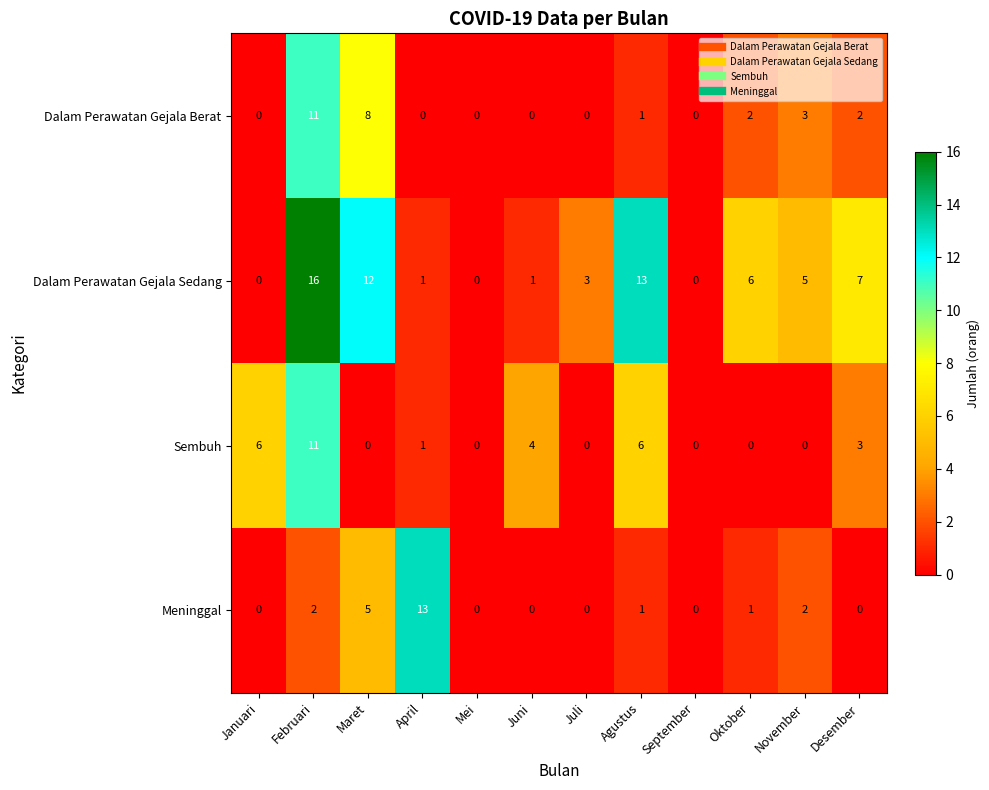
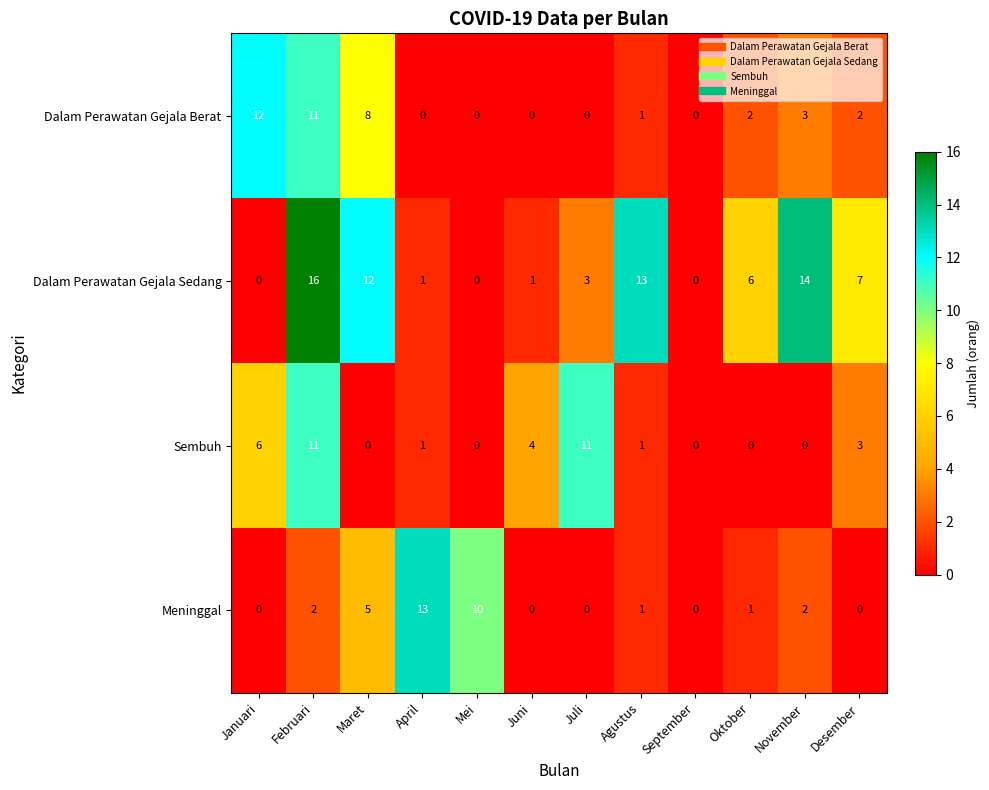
  {
    "Dalam Perawatan Gejala Berat": {
-     "Januari": 0,
+     "Januari": 12,
      "Februari": 11,
      "Maret": 8,
      "April": 0,
      "Mei": 0,
      "Juni": 0,
      "Juli": 0,
      "Agustus": 1,
      "September": 0,
      "Oktober": 2,
      "November": 3,
      "Desember": 2
    },
    "Dalam Perawatan Gejala Sedang": {
      "Januari": 0,
      "Februari": 16,
      "Maret": 12,
      "April": 1,
      "Mei": 0,
      "Juni": 1,
      "Juli": 3,
      "Agustus": 13,
      "September": 0,
      "Oktober": 6,
-     "November": 5,
+     "November": 14,
      "Desember": 7
    },
    "Sembuh": {
      "Januari": 6,
      "Februari": 11,
      "Maret": 0,
      "April": 1,
      "Mei": 0,
      "Juni": 4,
-     "Juli": 0,
-     "Agustus": 6,
+     "Juli": 11,
+     "Agustus": 1,
      "September": 0,
      "Oktober": 0,
      "November": 0,
      "Desember": 3
    },
    "Meninggal": {
      "Januari": 0,
      "Februari": 2,
      "Maret": 5,
      "April": 13,
-     "Mei": 0,
+     "Mei": 10,
      "Juni": 0,
      "Juli": 0,
      "Agustus": 1,
      "September": 0,
      "Oktober": 1,
      "November": 2,
      "Desember": 0
    }
  }
